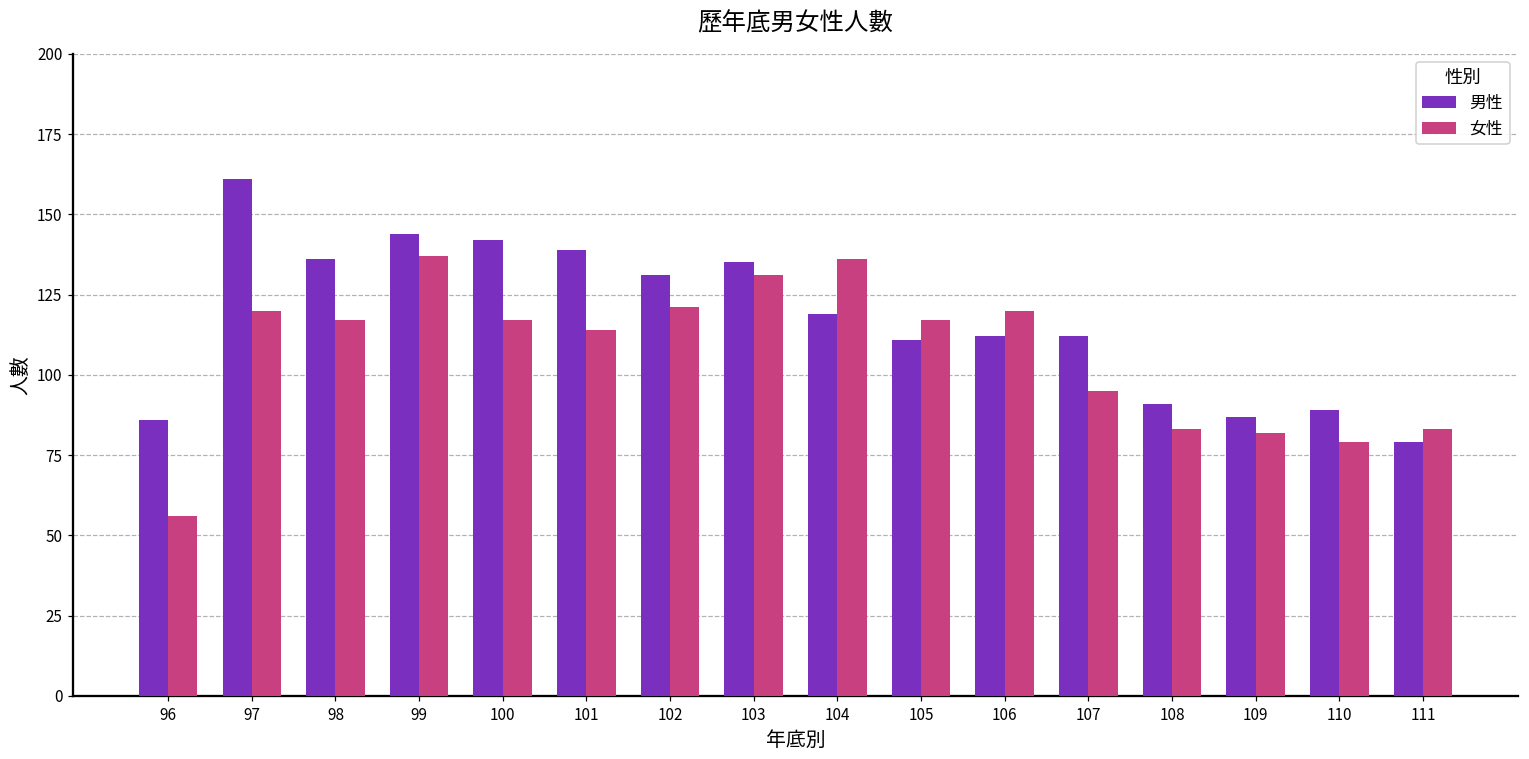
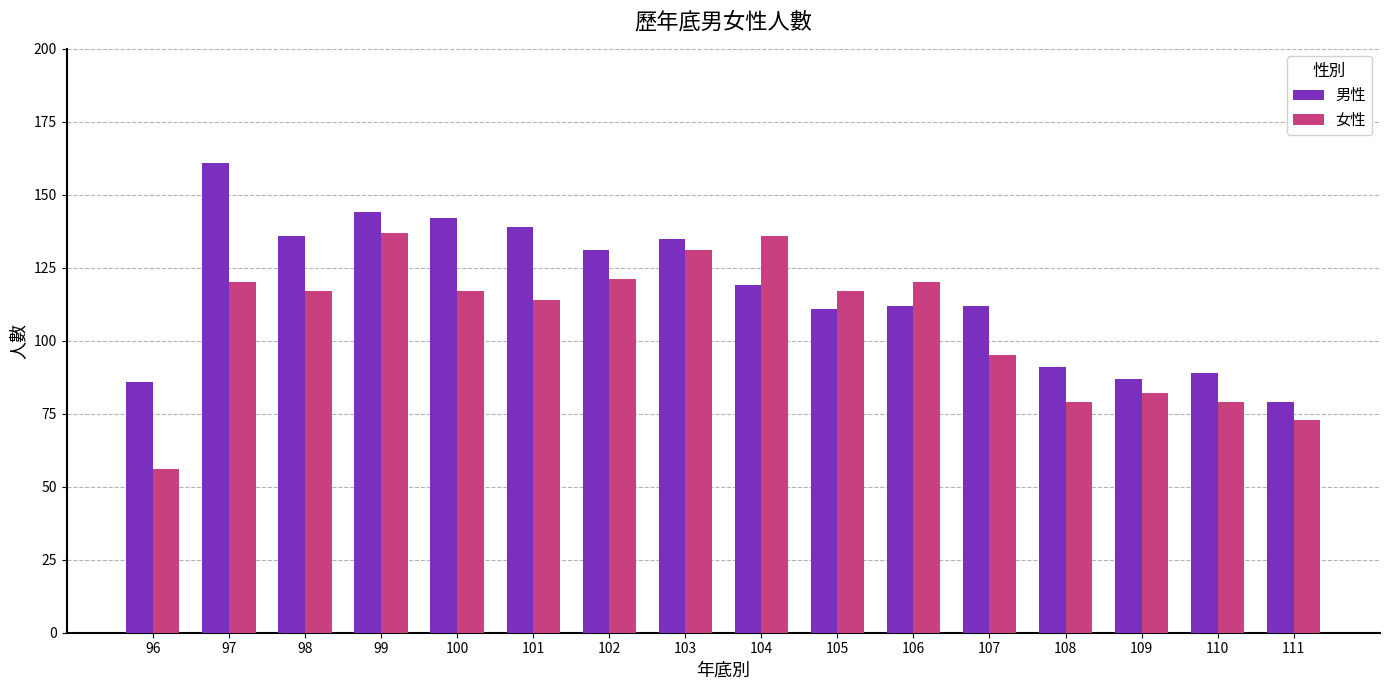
  {
    "男性": {
      "96": 86,
      "97": 161,
      "98": 136,
      "99": 144,
      "100": 142,
      "101": 139,
      "102": 131,
      "103": 135,
      "104": 119,
      "105": 111,
      "106": 112,
      "107": 112,
      "108": 91,
      "109": 87,
      "110": 89,
      "111": 79
    },
    "女性": {
      "96": 56,
      "97": 120,
      "98": 117,
      "99": 137,
      "100": 117,
      "101": 114,
      "102": 121,
      "103": 131,
      "104": 136,
      "105": 117,
      "106": 120,
      "107": 95,
-     "108": 83,
+     "108": 79,
      "109": 82,
      "110": 79,
-     "111": 83
+     "111": 73
    }
  }
